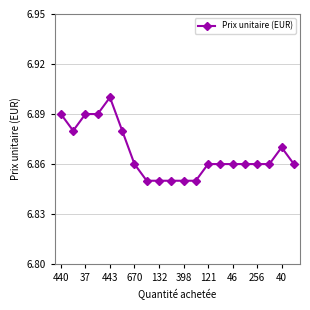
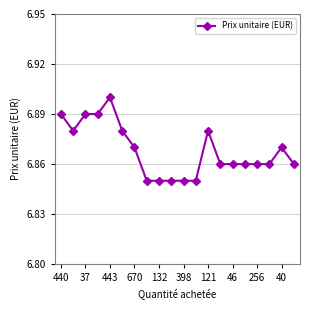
  {
    "440": 6.89,
    "37": 6.89,
    "443": 6.90,
-   "670": 6.86,
+   "670": 6.87,
    "132": 6.85,
    "398": 6.85,
-   "121": 6.86,
+   "121": 6.88,
    "46": 6.86,
    "256": 6.86,
    "40": 6.87
  }
